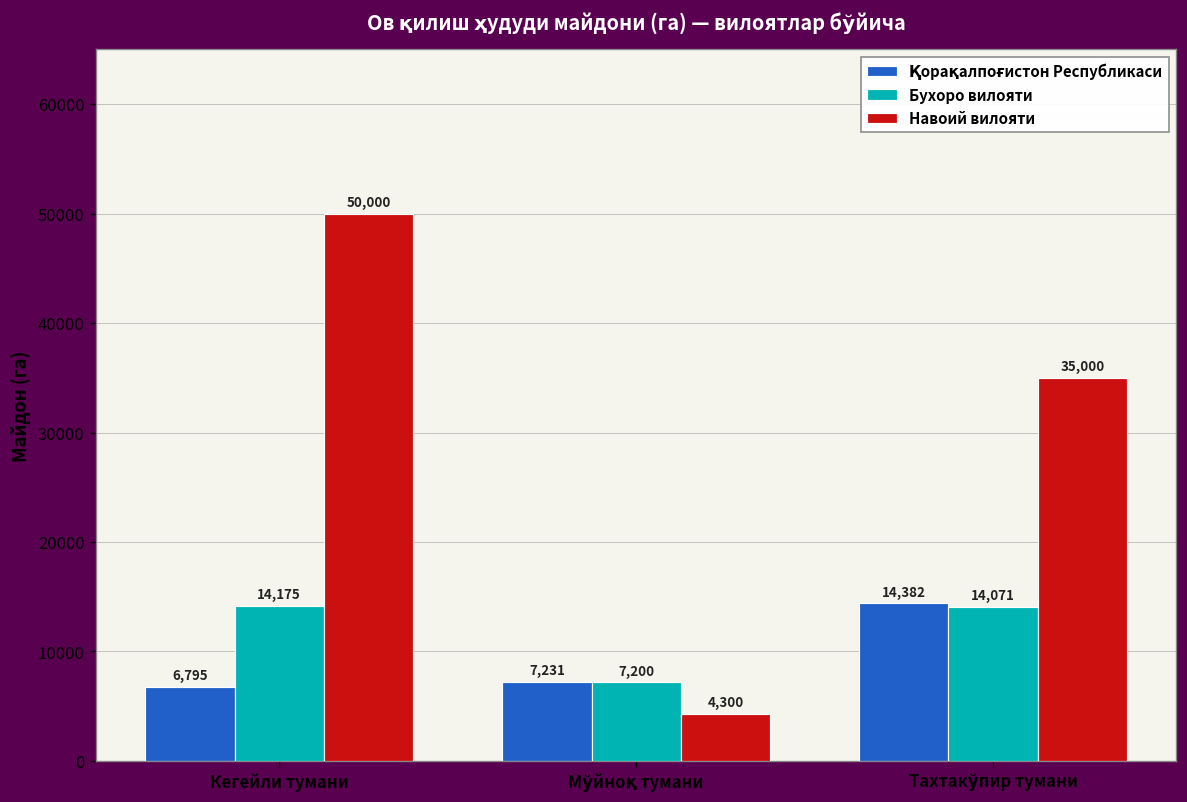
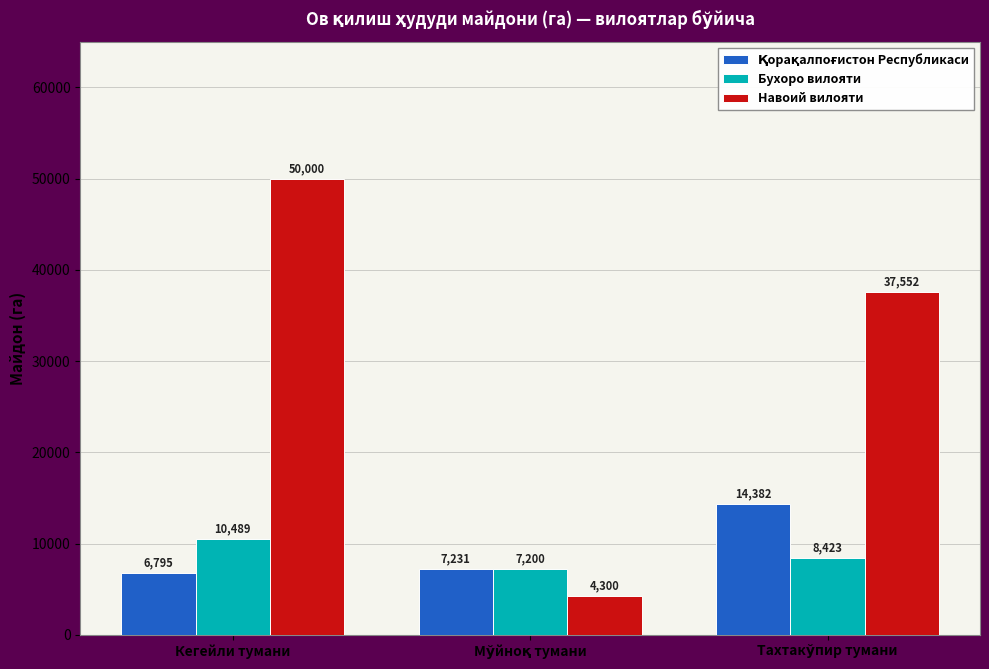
  {
    "Қорақалпоғистон Республикаси": {
      "Кегейли тумани": "6,795",
      "Мўйноқ тумани": "7,231",
      "Тахтакўпир тумани": "14,382"
    },
    "Бухоро вилояти": {
-     "Кегейли тумани": "14,175",
+     "Кегейли тумани": "10,489",
      "Мўйноқ тумани": "7,200",
-     "Тахтакўпир тумани": "14,071"
+     "Тахтакўпир тумани": "8,423"
    },
    "Навоий вилояти": {
      "Кегейли тумани": "50,000",
      "Мўйноқ тумани": "4,300",
-     "Тахтакўпир тумани": "35,000"
+     "Тахтакўпир тумани": "37,552"
    }
  }
